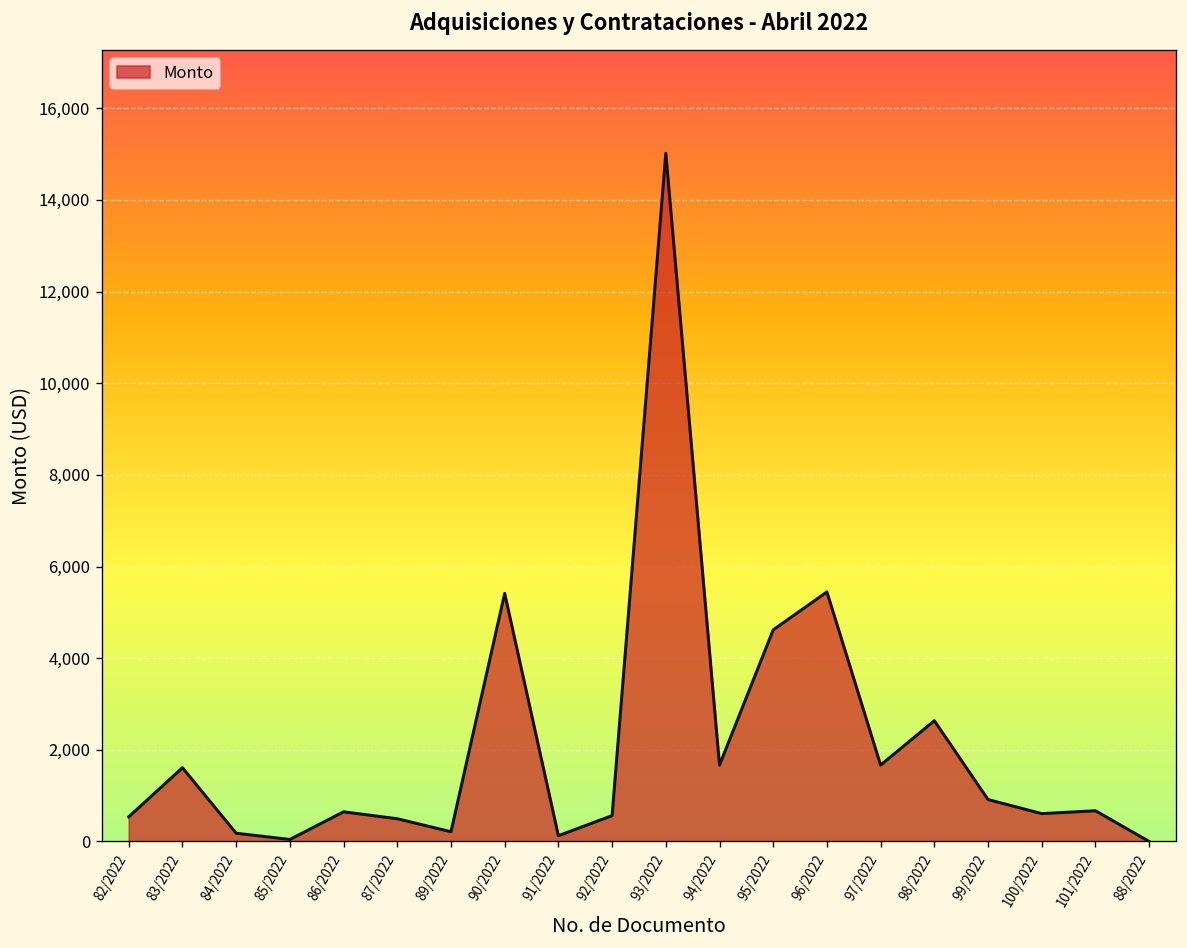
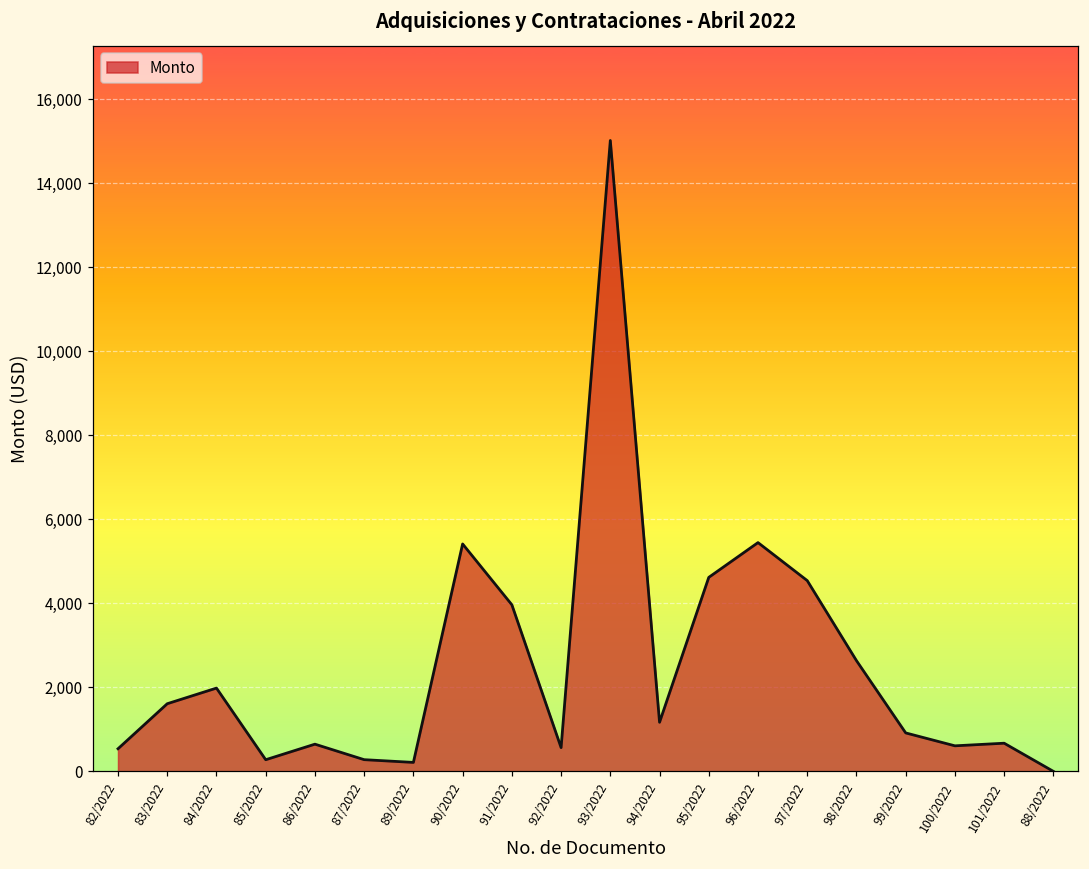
  {
    "82/2022": "500",
    "83/2022": "1,600",
-   "84/2022": "200",
-   "85/2022": "0",
+   "84/2022": "2,000",
+   "85/2022": "300",
    "86/2022": "600",
-   "87/2022": "500",
+   "87/2022": "300",
    "89/2022": "200",
    "90/2022": "5,400",
-   "91/2022": "100",
+   "91/2022": "4,000",
    "92/2022": "600",
    "93/2022": "15,000",
-   "94/2022": "1,700",
+   "94/2022": "1,200",
    "95/2022": "4,600",
    "96/2022": "5,400",
-   "97/2022": "1,700",
+   "97/2022": "4,500",
    "98/2022": "2,600",
    "99/2022": "900",
    "100/2022": "600",
    "101/2022": "700",
    "88/2022": "0"
  }
